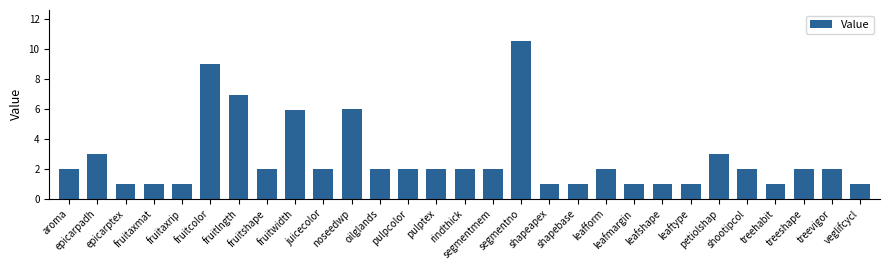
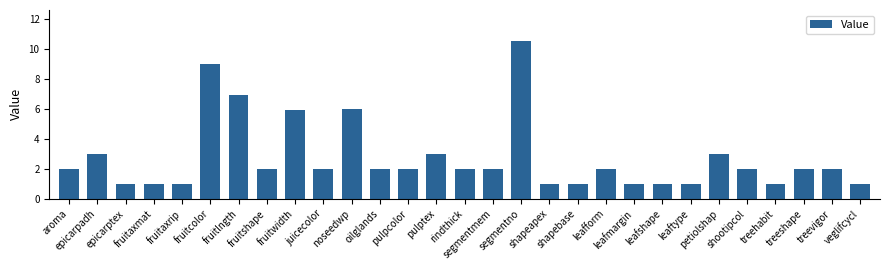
  {
    "aroma": 2,
    "epicarpadh": 3,
    "epicarptex": 1,
    "fruitaxmat": 1,
    "fruitaxrip": 1,
    "fruitcolor": 9,
    "fruitlngth": 7,
    "fruitshape": 2,
    "fruitwidth": 6,
    "juicecolor": 2,
    "noseedwp": 6,
    "oilglands": 2,
    "pulpcolor": 2,
-   "pulptex": 2,
+   "pulptex": 3,
    "rindthick": 2,
    "segmentmem": 2,
    "segmentno": 10.5,
    "shapeapex": 1,
    "shapebase": 1,
    "leafform": 2,
    "leafmargin": 1,
    "leafshape": 1,
    "leaftype": 1,
    "petiolshap": 3,
    "shootipcol": 2,
    "treehabit": 1,
    "treeshape": 2,
    "treevigor": 2,
    "veglifcycl": 1
  }
